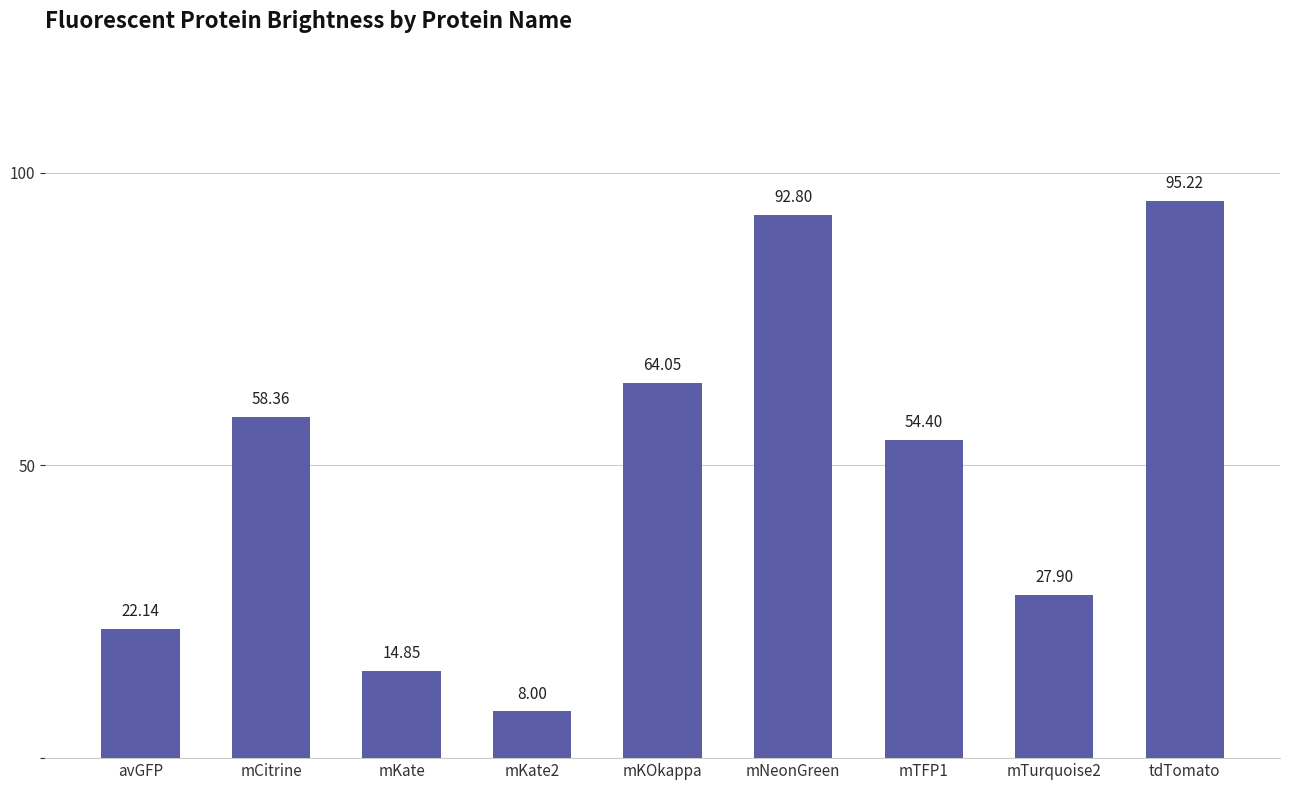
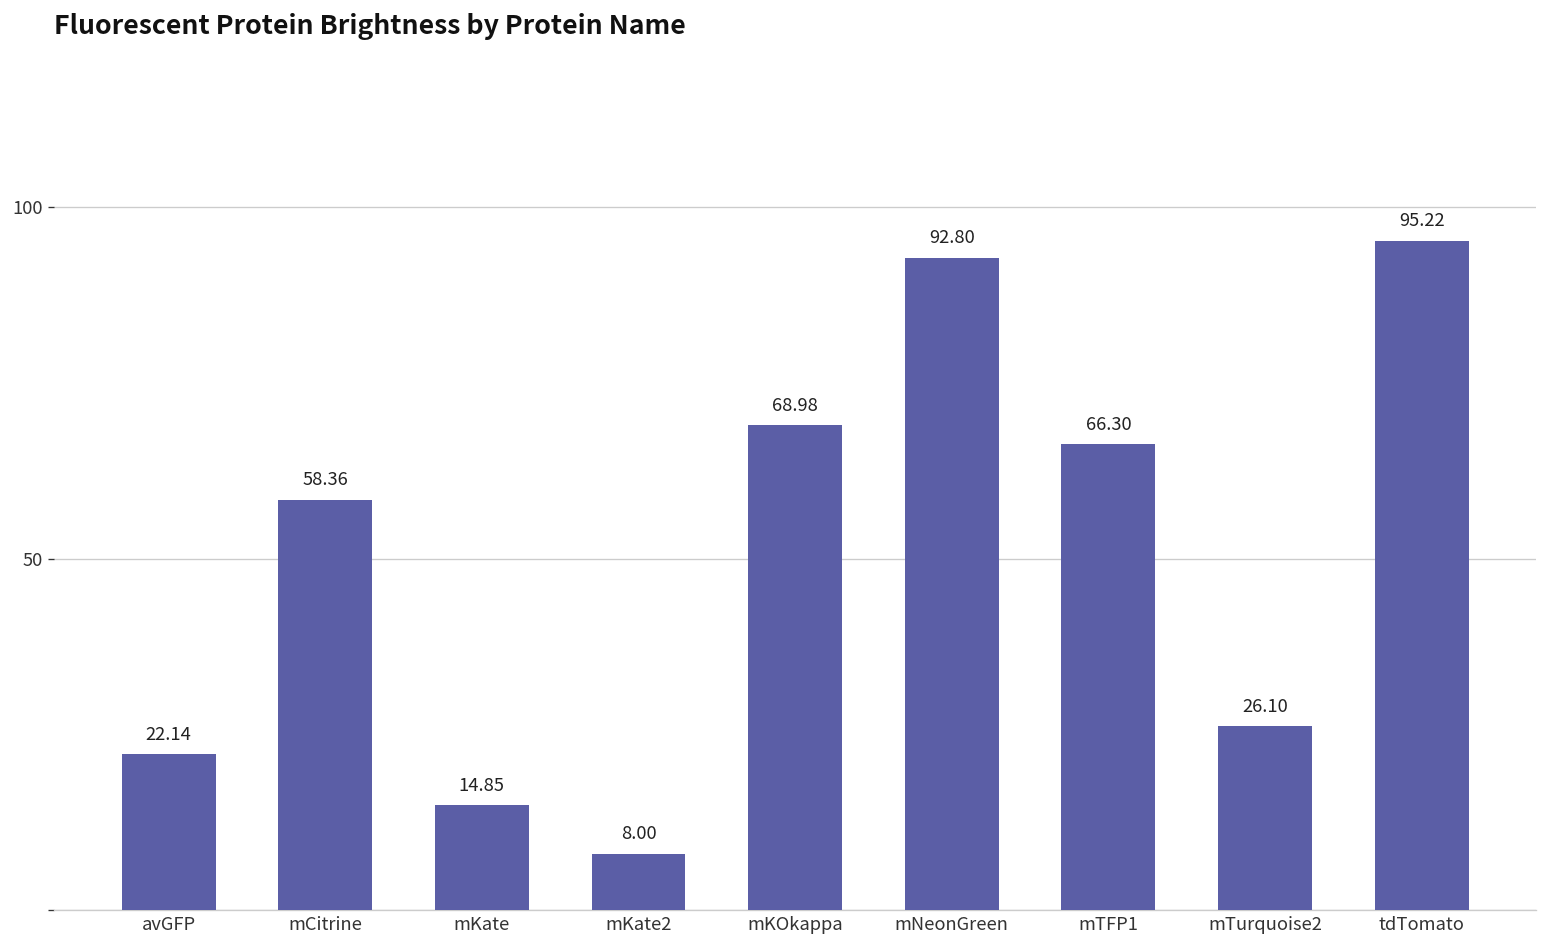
  {
    "avGFP": 22.14,
    "mCitrine": 58.36,
    "mKate": 14.85,
    "mKate2": 8.00,
-   "mKOkappa": 64.05,
+   "mKOkappa": 68.98,
    "mNeonGreen": 92.80,
-   "mTFP1": 54.40,
-   "mTurquoise2": 27.90,
+   "mTFP1": 66.30,
+   "mTurquoise2": 26.10,
    "tdTomato": 95.22
  }
